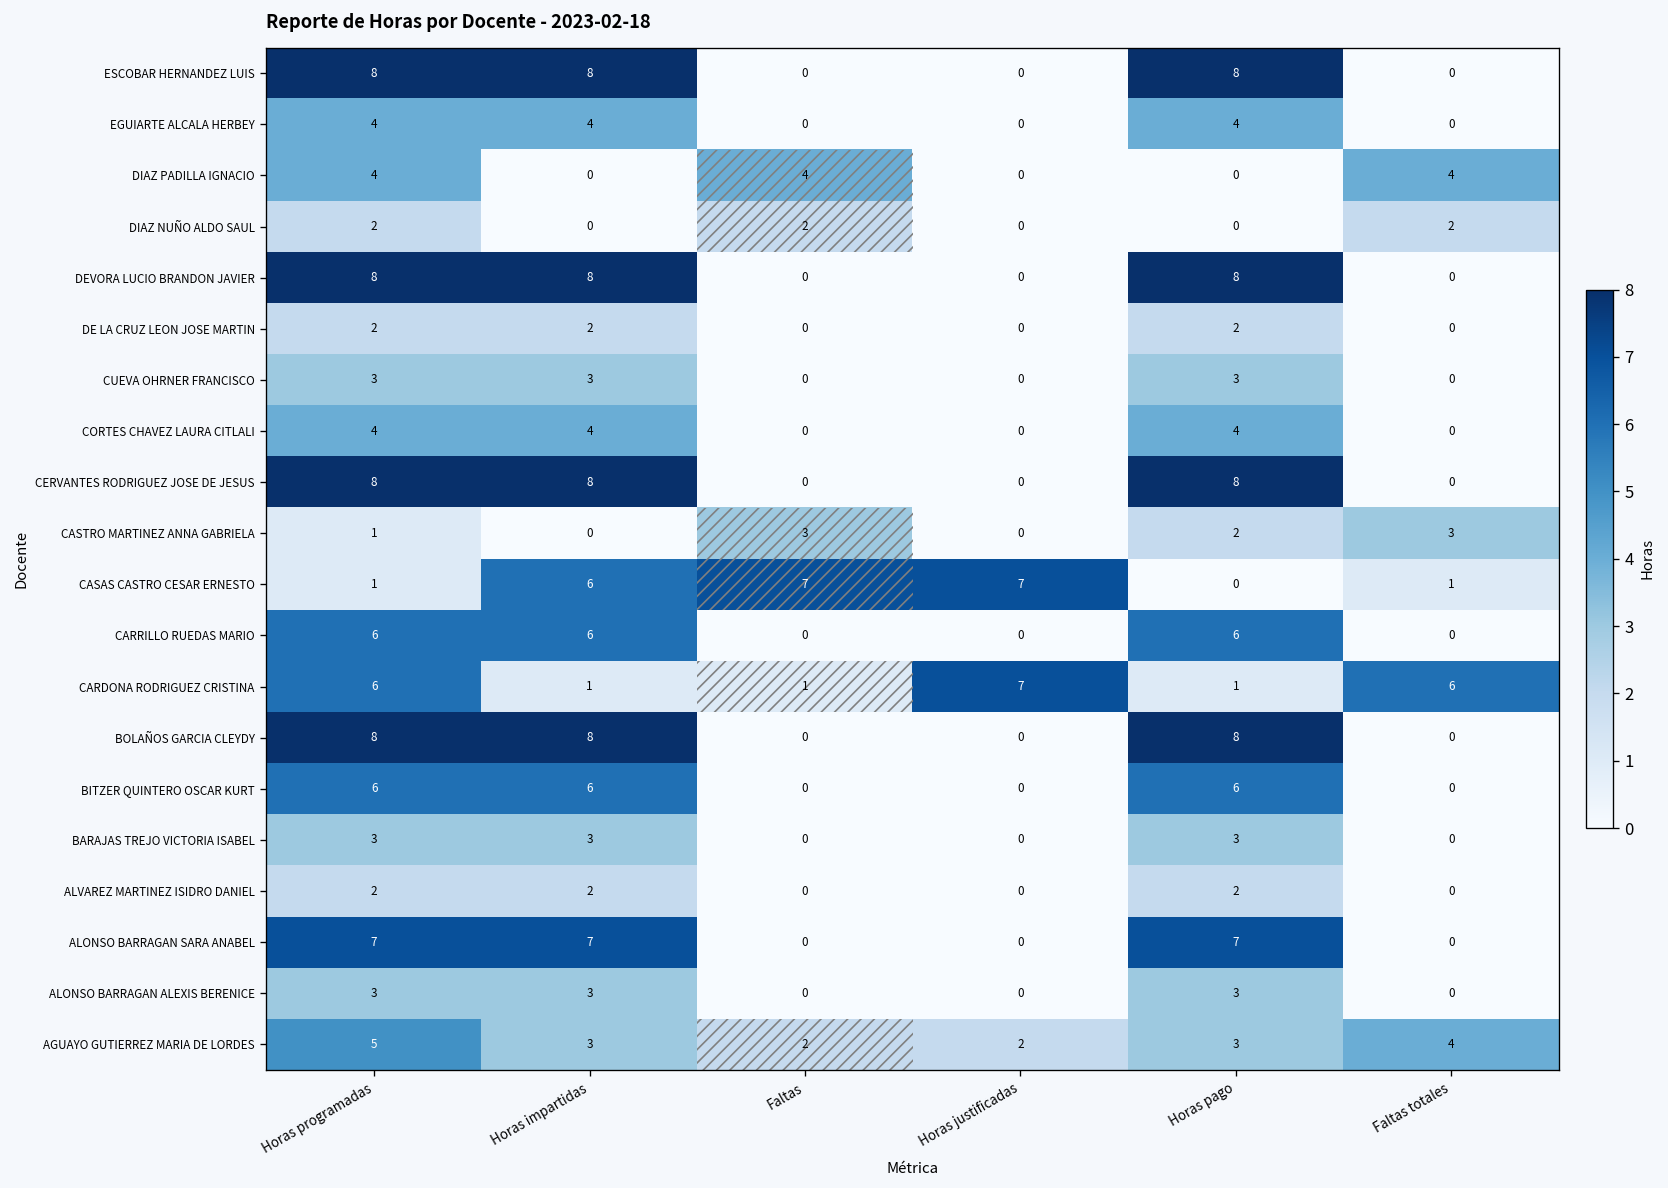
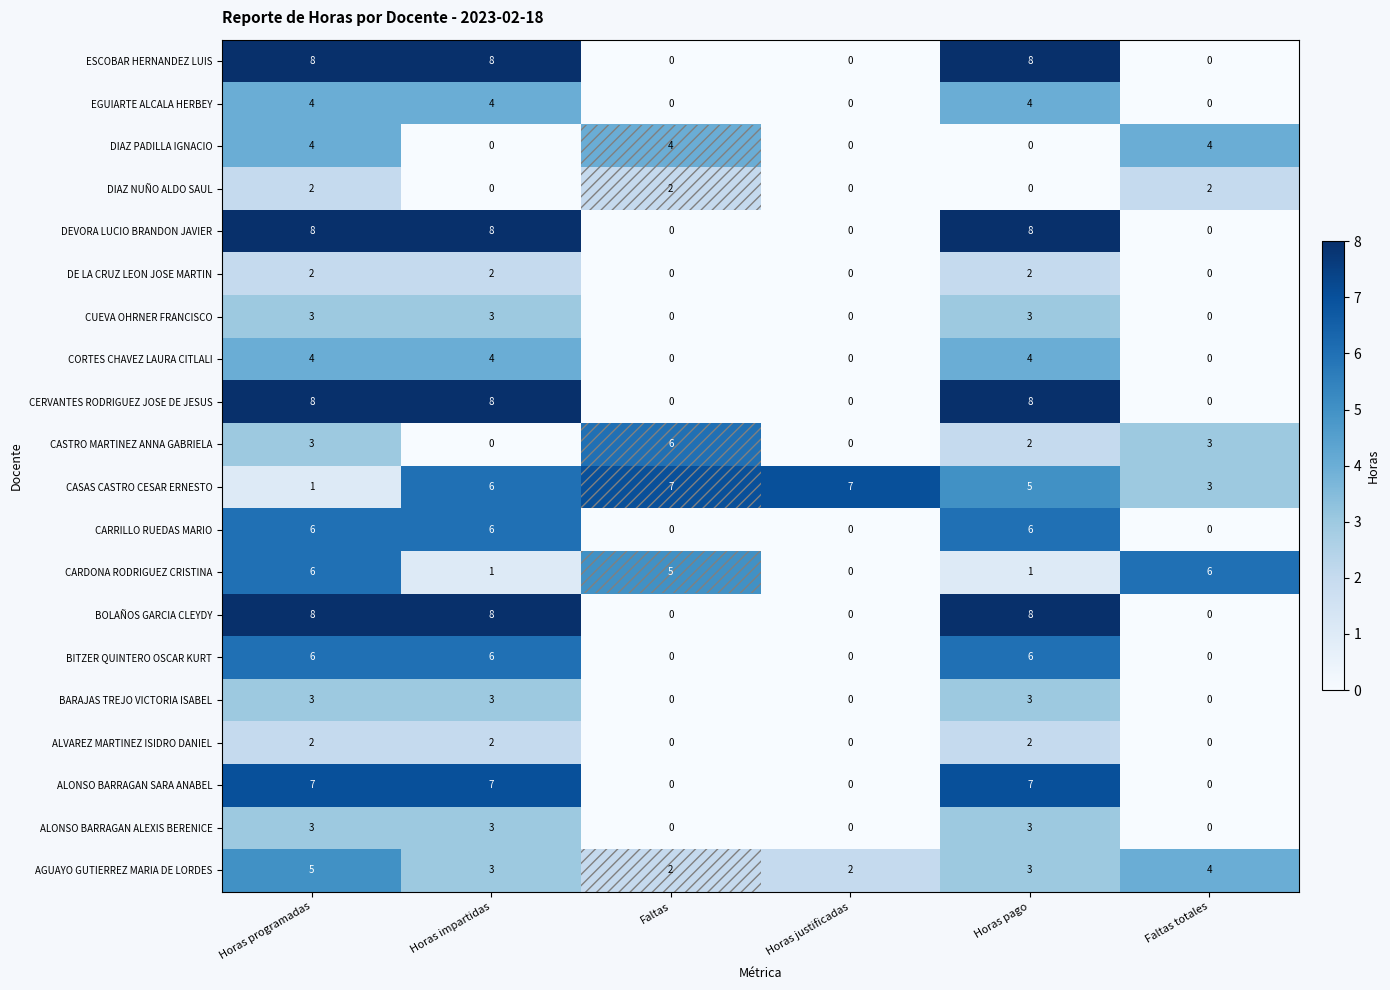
  {
    "ESCOBAR HERNANDEZ LUIS": {
      "Horas programadas": 8,
      "Horas impartidas": 8,
      "Faltas": 0,
      "Horas justificadas": 0,
      "Horas pago": 8,
      "Faltas totales": 0
    },
    "EGUIARTE ALCALA HERBEY": {
      "Horas programadas": 4,
      "Horas impartidas": 4,
      "Faltas": 0,
      "Horas justificadas": 0,
      "Horas pago": 4,
      "Faltas totales": 0
    },
    "DIAZ PADILLA IGNACIO": {
      "Horas programadas": 4,
      "Horas impartidas": 0,
      "Faltas": 4,
      "Horas justificadas": 0,
      "Horas pago": 0,
      "Faltas totales": 4
    },
    "DIAZ NUÑO ALDO SAUL": {
      "Horas programadas": 2,
      "Horas impartidas": 0,
      "Faltas": 2,
      "Horas justificadas": 0,
      "Horas pago": 0,
      "Faltas totales": 2
    },
    "DEVORA LUCIO BRANDON JAVIER": {
      "Horas programadas": 8,
      "Horas impartidas": 8,
      "Faltas": 0,
      "Horas justificadas": 0,
      "Horas pago": 8,
      "Faltas totales": 0
    },
    "DE LA CRUZ LEON JOSE MARTIN": {
      "Horas programadas": 2,
      "Horas impartidas": 2,
      "Faltas": 0,
      "Horas justificadas": 0,
      "Horas pago": 2,
      "Faltas totales": 0
    },
    "CUEVA OHRNER FRANCISCO": {
      "Horas programadas": 3,
      "Horas impartidas": 3,
      "Faltas": 0,
      "Horas justificadas": 0,
      "Horas pago": 3,
      "Faltas totales": 0
    },
    "CORTES CHAVEZ LAURA CITLALI": {
      "Horas programadas": 4,
      "Horas impartidas": 4,
      "Faltas": 0,
      "Horas justificadas": 0,
      "Horas pago": 4,
      "Faltas totales": 0
    },
    "CERVANTES RODRIGUEZ JOSE DE JESUS": {
      "Horas programadas": 8,
      "Horas impartidas": 8,
      "Faltas": 0,
      "Horas justificadas": 0,
      "Horas pago": 8,
      "Faltas totales": 0
    },
    "CASTRO MARTINEZ ANNA GABRIELA": {
-     "Horas programadas": 1,
+     "Horas programadas": 3,
      "Horas impartidas": 0,
-     "Faltas": 3,
+     "Faltas": 6,
      "Horas justificadas": 0,
      "Horas pago": 2,
      "Faltas totales": 3
    },
    "CASAS CASTRO CESAR ERNESTO": {
      "Horas programadas": 1,
      "Horas impartidas": 6,
      "Faltas": 7,
      "Horas justificadas": 7,
-     "Horas pago": 0,
-     "Faltas totales": 1
+     "Horas pago": 5,
+     "Faltas totales": 3
    },
    "CARRILLO RUEDAS MARIO": {
      "Horas programadas": 6,
      "Horas impartidas": 6,
      "Faltas": 0,
      "Horas justificadas": 0,
      "Horas pago": 6,
      "Faltas totales": 0
    },
    "CARDONA RODRIGUEZ CRISTINA": {
      "Horas programadas": 6,
      "Horas impartidas": 1,
-     "Faltas": 1,
-     "Horas justificadas": 7,
+     "Faltas": 5,
+     "Horas justificadas": 0,
      "Horas pago": 1,
      "Faltas totales": 6
    },
    "BOLAÑOS GARCIA CLEYDY": {
      "Horas programadas": 8,
      "Horas impartidas": 8,
      "Faltas": 0,
      "Horas justificadas": 0,
      "Horas pago": 8,
      "Faltas totales": 0
    },
    "BITZER QUINTERO OSCAR KURT": {
      "Horas programadas": 6,
      "Horas impartidas": 6,
      "Faltas": 0,
      "Horas justificadas": 0,
      "Horas pago": 6,
      "Faltas totales": 0
    },
    "BARAJAS TREJO VICTORIA ISABEL": {
      "Horas programadas": 3,
      "Horas impartidas": 3,
      "Faltas": 0,
      "Horas justificadas": 0,
      "Horas pago": 3,
      "Faltas totales": 0
    },
    "ALVAREZ MARTINEZ ISIDRO DANIEL": {
      "Horas programadas": 2,
      "Horas impartidas": 2,
      "Faltas": 0,
      "Horas justificadas": 0,
      "Horas pago": 2,
      "Faltas totales": 0
    },
    "ALONSO BARRAGAN SARA ANABEL": {
      "Horas programadas": 7,
      "Horas impartidas": 7,
      "Faltas": 0,
      "Horas justificadas": 0,
      "Horas pago": 7,
      "Faltas totales": 0
    },
    "ALONSO BARRAGAN ALEXIS BERENICE": {
      "Horas programadas": 3,
      "Horas impartidas": 3,
      "Faltas": 0,
      "Horas justificadas": 0,
      "Horas pago": 3,
      "Faltas totales": 0
    },
    "AGUAYO GUTIERREZ MARIA DE LORDES": {
      "Horas programadas": 5,
      "Horas impartidas": 3,
      "Faltas": 2,
      "Horas justificadas": 2,
      "Horas pago": 3,
      "Faltas totales": 4
    }
  }
